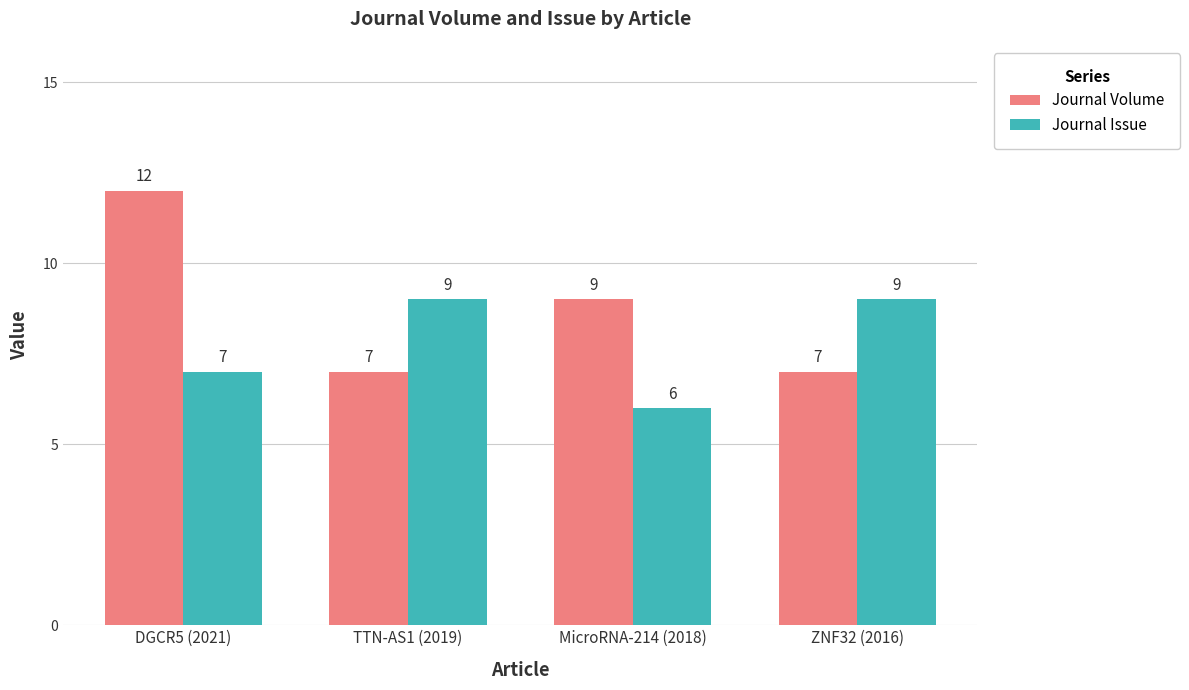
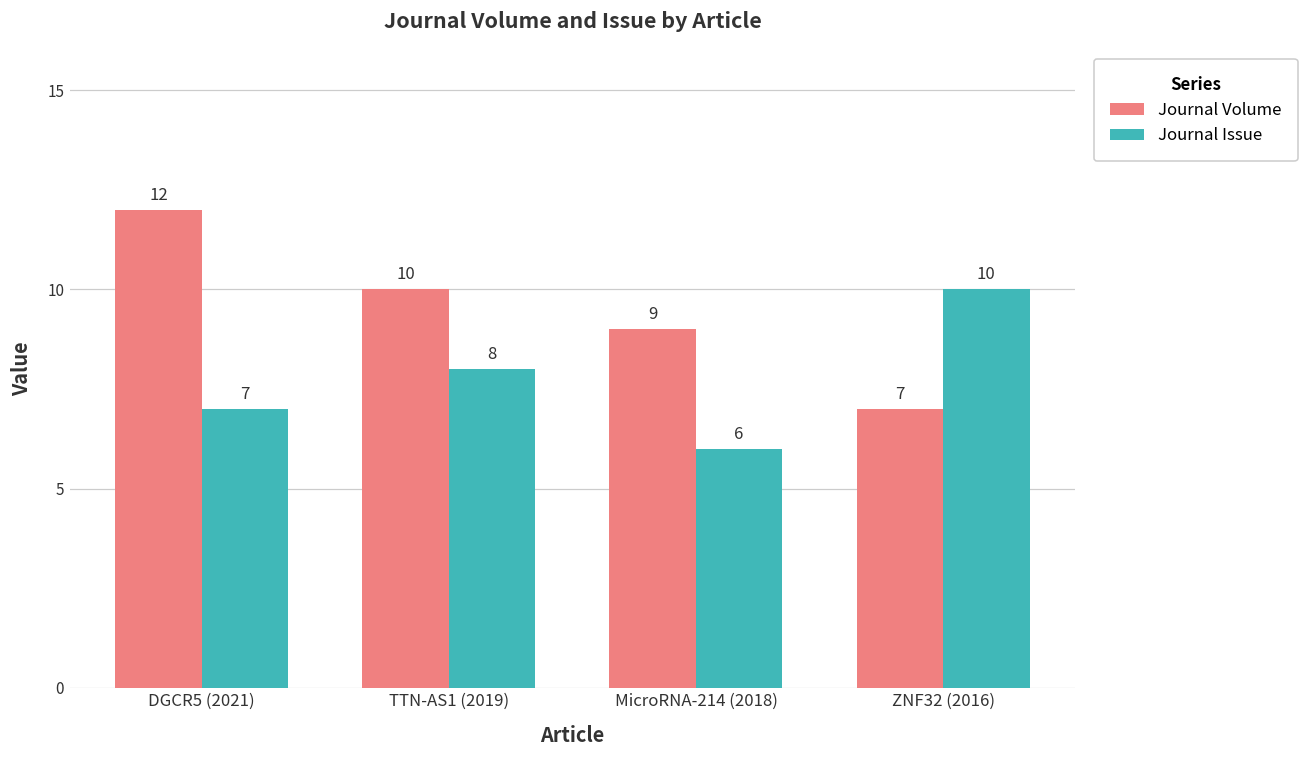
  {
    "Journal Volume": {
      "DGCR5 (2021)": 12,
-     "TTN-AS1 (2019)": 7,
+     "TTN-AS1 (2019)": 10,
      "MicroRNA-214 (2018)": 9,
      "ZNF32 (2016)": 7
    },
    "Journal Issue": {
      "DGCR5 (2021)": 7,
-     "TTN-AS1 (2019)": 9,
+     "TTN-AS1 (2019)": 8,
      "MicroRNA-214 (2018)": 6,
-     "ZNF32 (2016)": 9
+     "ZNF32 (2016)": 10
    }
  }
